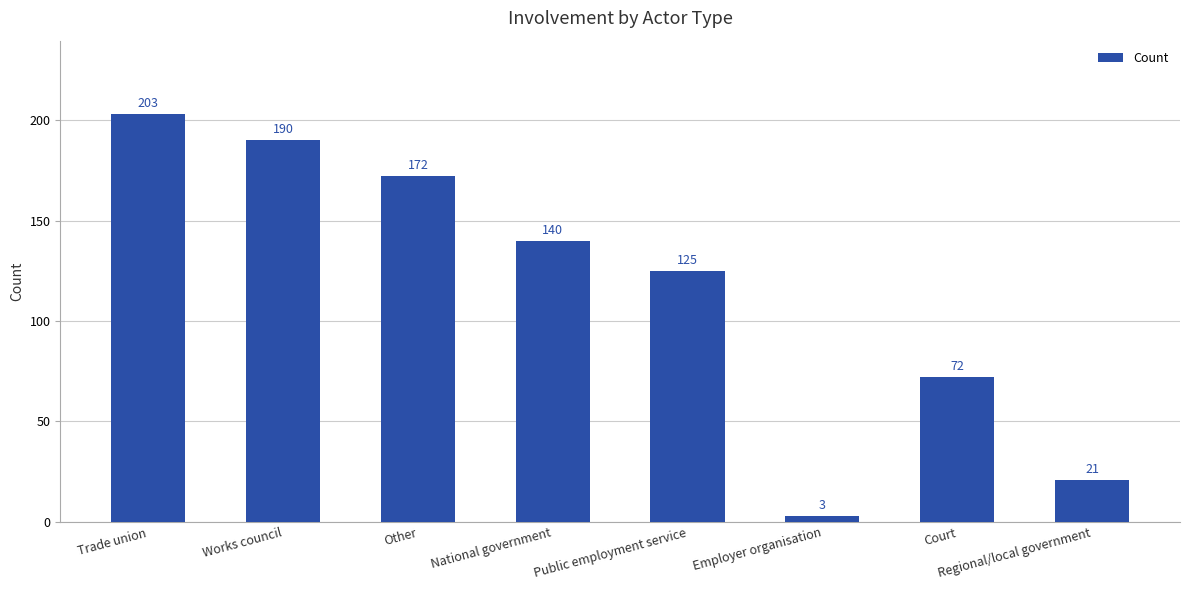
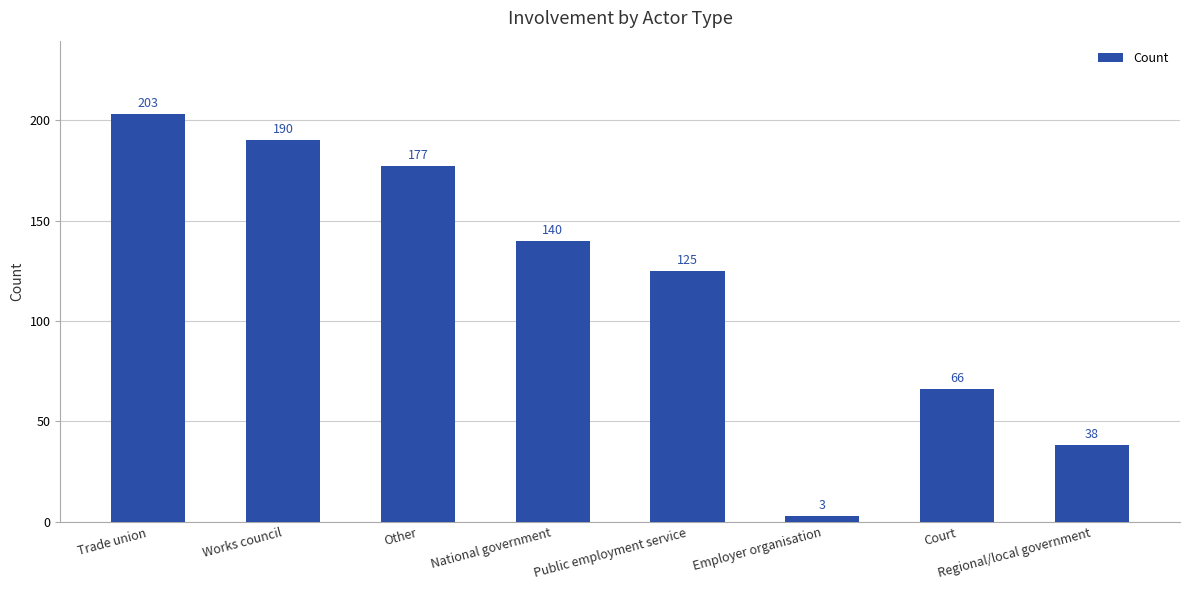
  {
    "Trade union": 203,
    "Works council": 190,
-   "Other": 172,
+   "Other": 177,
    "National government": 140,
    "Public employment service": 125,
    "Employer organisation": 3,
-   "Court": 72,
-   "Regional/local government": 21
+   "Court": 66,
+   "Regional/local government": 38
  }
